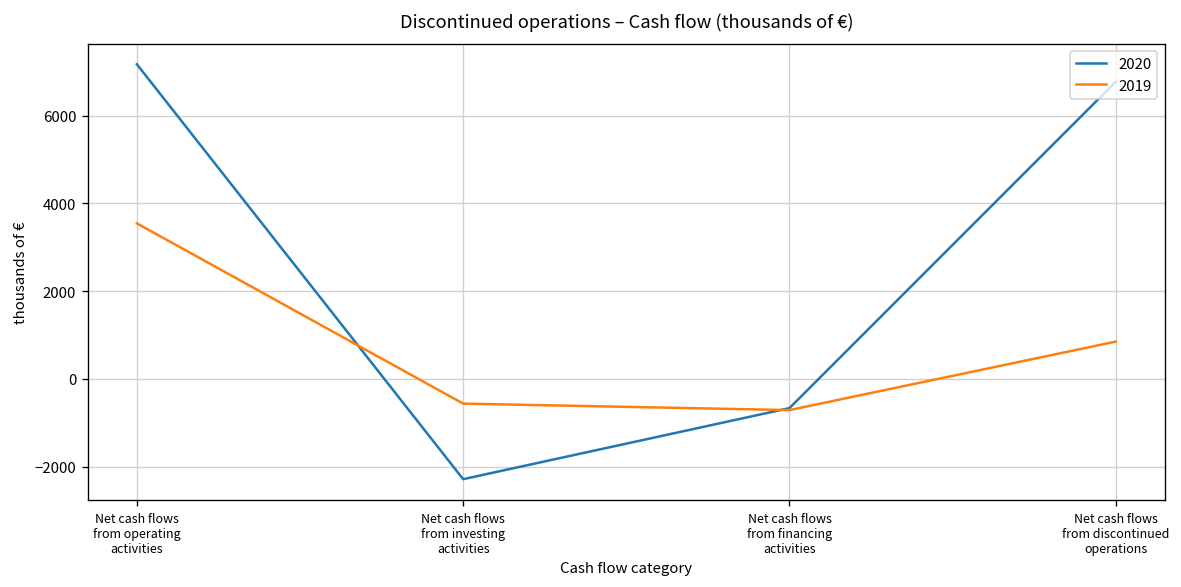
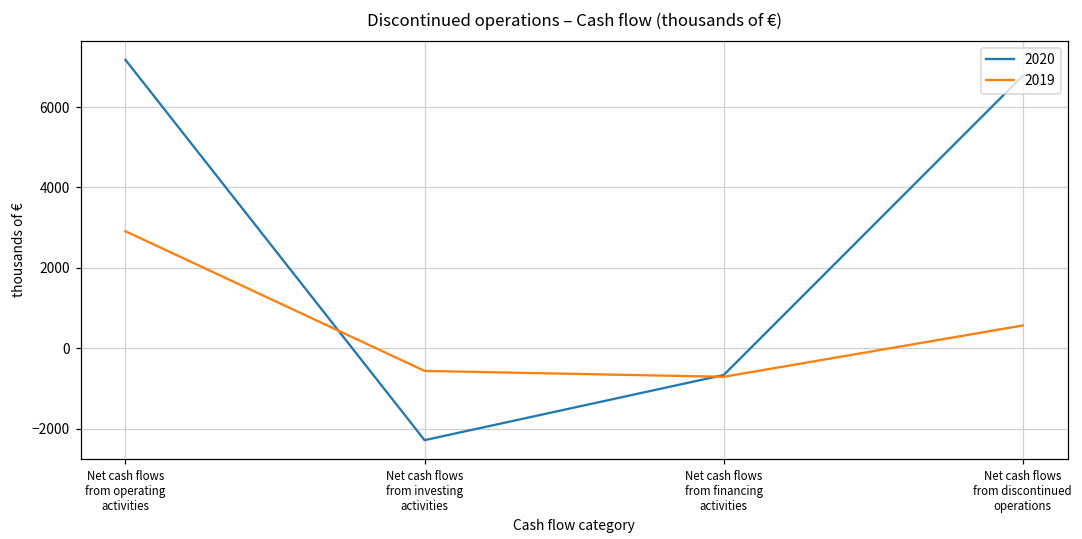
  {
    "2020": {
      "Net cash flows from operating activities": 7200,
      "Net cash flows from investing activities": -2300
    },
    "2019": {
-     "Net cash flows from operating activities": 3500,
+     "Net cash flows from operating activities": 2900,
      "Net cash flows from investing activities": -600,
-     "Net cash flows from discontinued operations": 900
+     "Net cash flows from discontinued operations": 600
    }
  }
